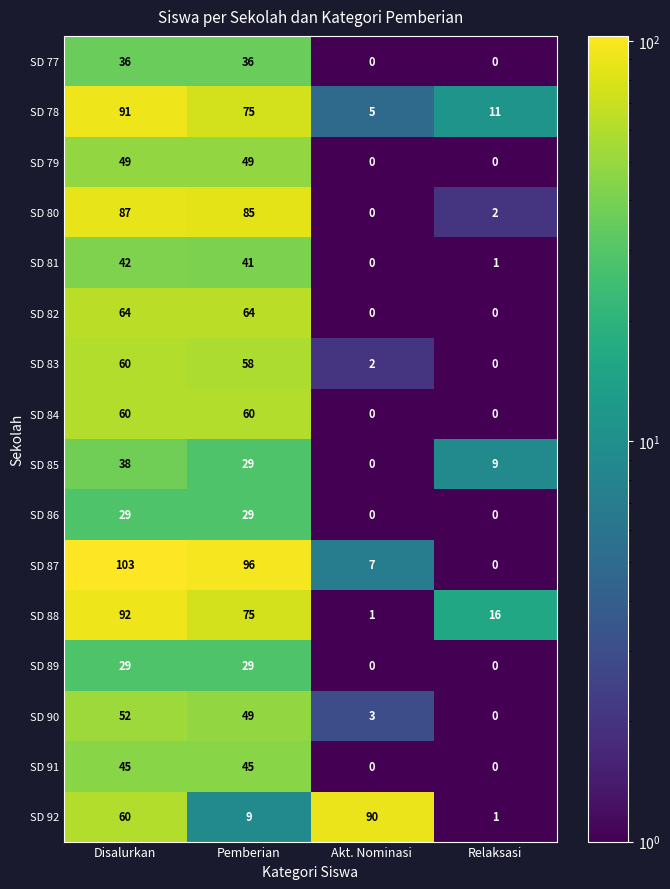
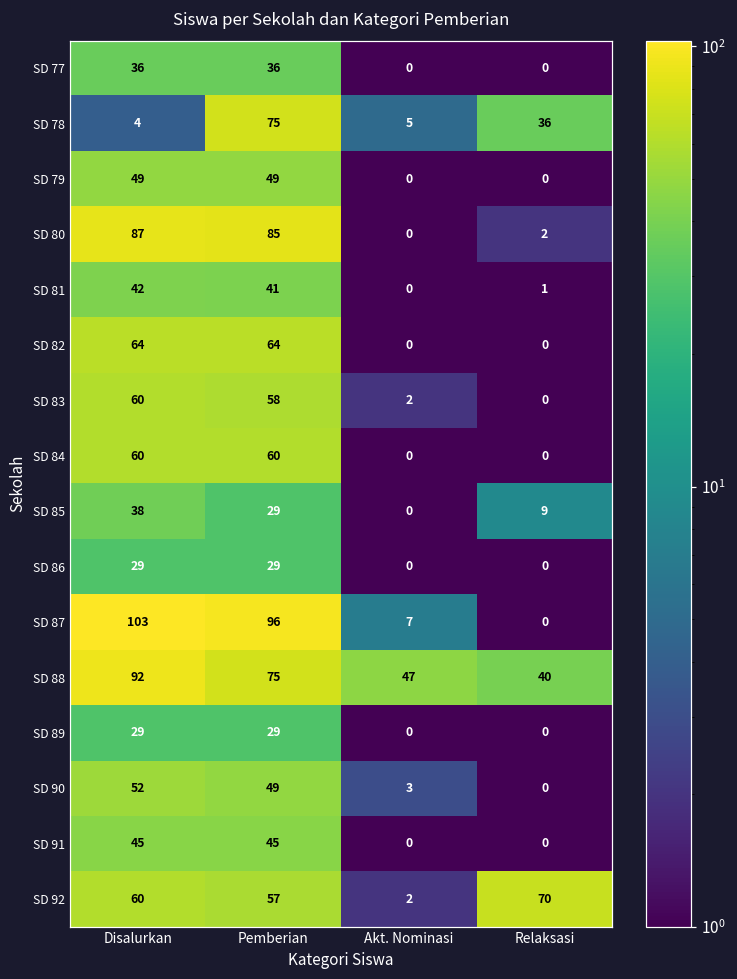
  {
    "SD 77": {
      "Disalurkan": 36,
      "Pemberian": 36,
      "Akt. Nominasi": 0,
      "Relaksasi": 0
    },
    "SD 78": {
-     "Disalurkan": 91,
+     "Disalurkan": 4,
      "Pemberian": 75,
      "Akt. Nominasi": 5,
-     "Relaksasi": 11
+     "Relaksasi": 36
    },
    "SD 79": {
      "Disalurkan": 49,
      "Pemberian": 49,
      "Akt. Nominasi": 0,
      "Relaksasi": 0
    },
    "SD 80": {
      "Disalurkan": 87,
      "Pemberian": 85,
      "Akt. Nominasi": 0,
      "Relaksasi": 2
    },
    "SD 81": {
      "Disalurkan": 42,
      "Pemberian": 41,
      "Akt. Nominasi": 0,
      "Relaksasi": 1
    },
    "SD 82": {
      "Disalurkan": 64,
      "Pemberian": 64,
      "Akt. Nominasi": 0,
      "Relaksasi": 0
    },
    "SD 83": {
      "Disalurkan": 60,
      "Pemberian": 58,
      "Akt. Nominasi": 2,
      "Relaksasi": 0
    },
    "SD 84": {
      "Disalurkan": 60,
      "Pemberian": 60,
      "Akt. Nominasi": 0,
      "Relaksasi": 0
    },
    "SD 85": {
      "Disalurkan": 38,
      "Pemberian": 29,
      "Akt. Nominasi": 0,
      "Relaksasi": 9
    },
    "SD 86": {
      "Disalurkan": 29,
      "Pemberian": 29,
      "Akt. Nominasi": 0,
      "Relaksasi": 0
    },
    "SD 87": {
      "Disalurkan": 103,
      "Pemberian": 96,
      "Akt. Nominasi": 7,
      "Relaksasi": 0
    },
    "SD 88": {
      "Disalurkan": 92,
      "Pemberian": 75,
-     "Akt. Nominasi": 1,
-     "Relaksasi": 16
+     "Akt. Nominasi": 47,
+     "Relaksasi": 40
    },
    "SD 89": {
      "Disalurkan": 29,
      "Pemberian": 29,
      "Akt. Nominasi": 0,
      "Relaksasi": 0
    },
    "SD 90": {
      "Disalurkan": 52,
      "Pemberian": 49,
      "Akt. Nominasi": 3,
      "Relaksasi": 0
    },
    "SD 91": {
      "Disalurkan": 45,
      "Pemberian": 45,
      "Akt. Nominasi": 0,
      "Relaksasi": 0
    },
    "SD 92": {
      "Disalurkan": 60,
-     "Pemberian": 9,
-     "Akt. Nominasi": 90,
-     "Relaksasi": 1
+     "Pemberian": 57,
+     "Akt. Nominasi": 2,
+     "Relaksasi": 70
    }
  }
